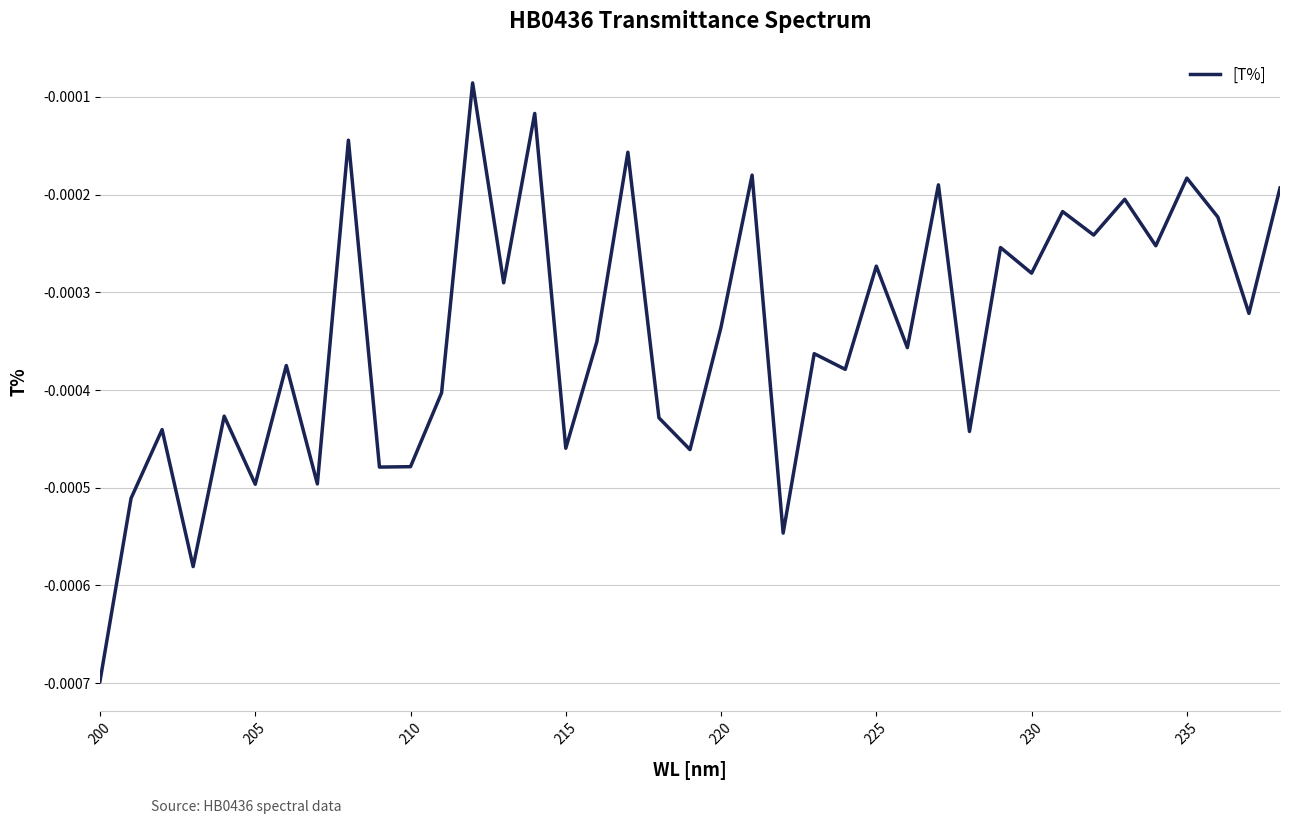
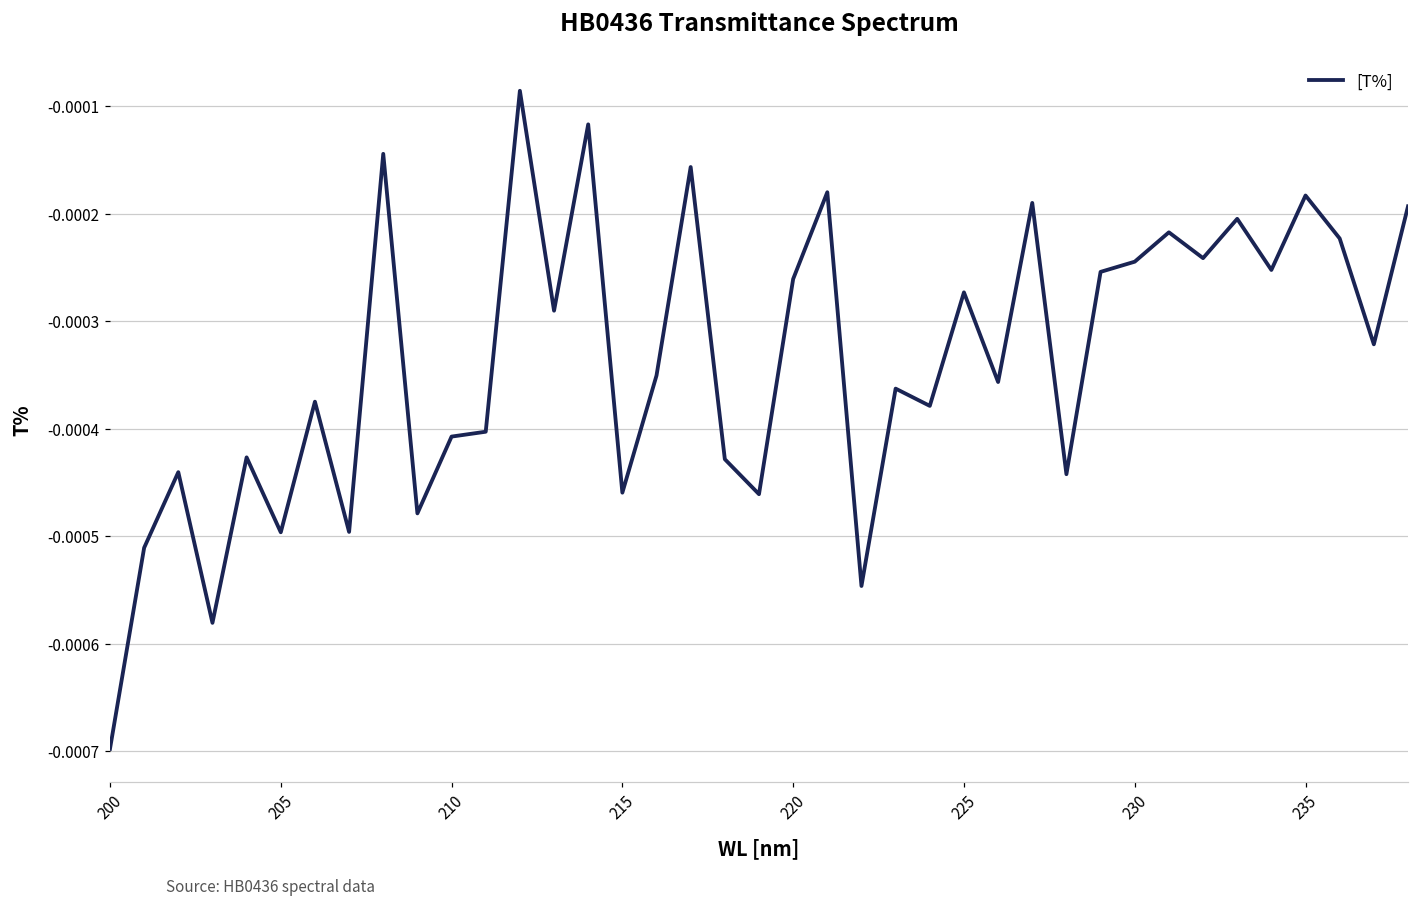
  {
    "200": -0.00070,
    "205": -0.00050,
-   "210": -0.00048,
+   "210": -0.00041,
    "215": -0.00046,
-   "220": -0.00034,
+   "220": -0.00026,
    "225": -0.00027,
-   "230": -0.00028,
+   "230": -0.00024,
    "235": -0.00018
  }
